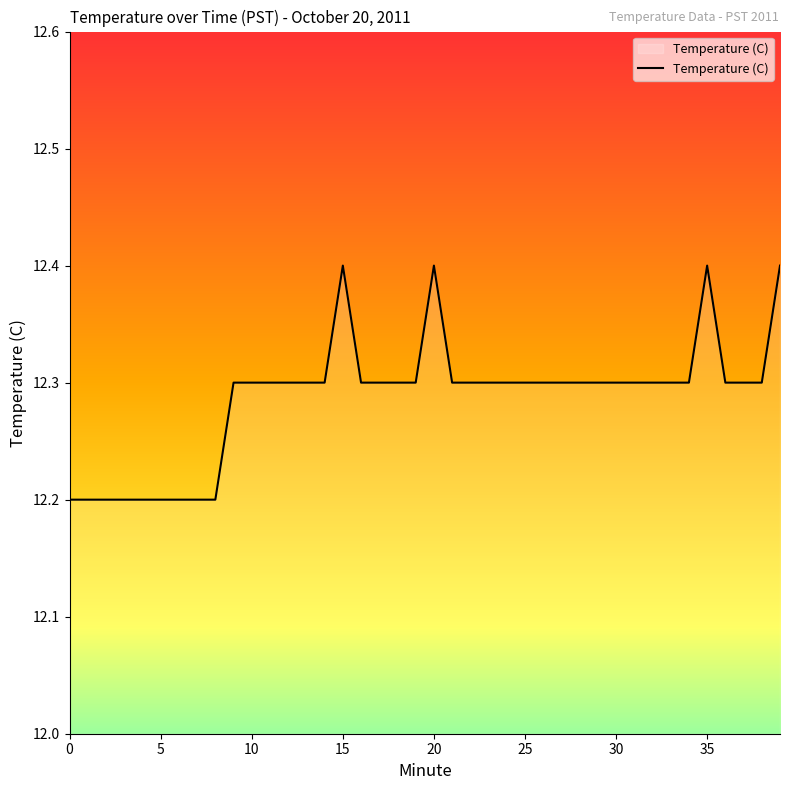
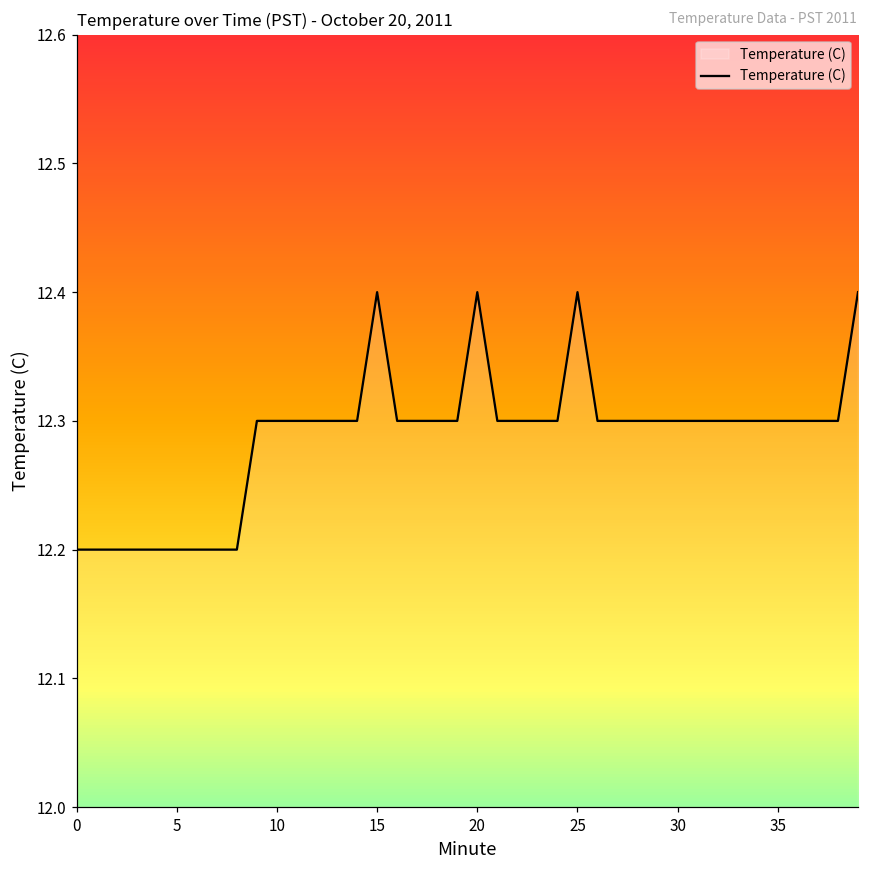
  {
    "0": 12.2,
    "5": 12.2,
    "10": 12.3,
    "15": 12.4,
    "20": 12.4,
-   "25": 12.3,
+   "25": 12.4,
    "30": 12.3,
-   "35": 12.4
+   "35": 12.3
  }
